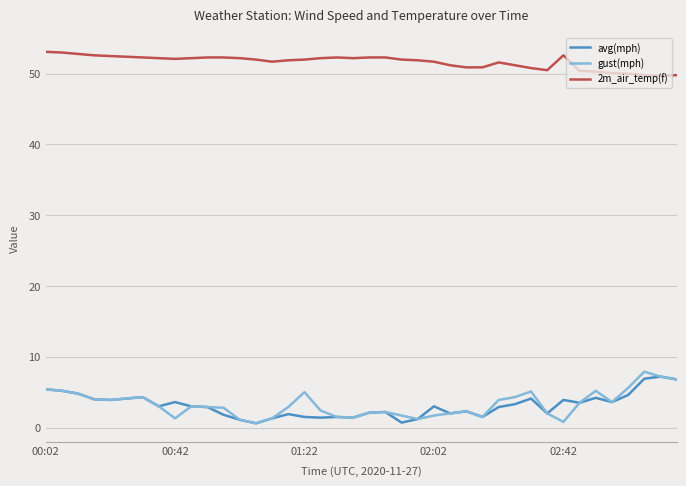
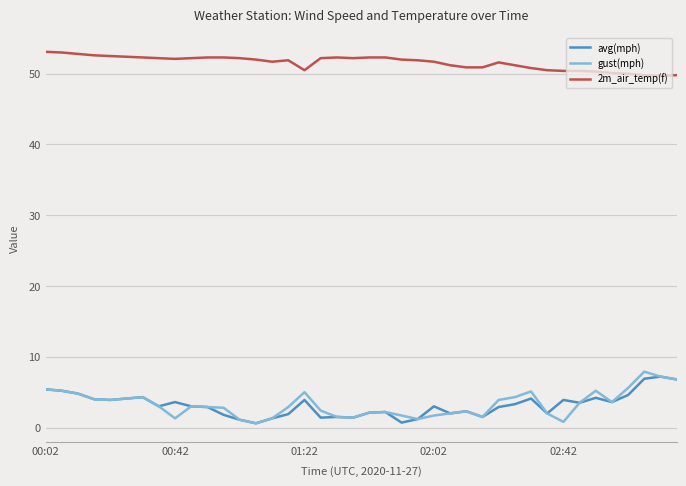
  {
    "avg(mph)": {
      "00:42": 4,
-     "01:22": 2,
+     "01:22": 4,
      "02:02": 3,
      "02:42": 4
    },
    "gust(mph)": {
      "00:42": 1,
      "01:22": 5,
      "02:02": 2,
      "02:42": 1
    },
    "2m_air_temp(f)": {
      "00:02": 53,
      "00:42": 52,
-     "01:22": 52,
+     "01:22": 51,
      "02:02": 52,
-     "02:42": 53
+     "02:42": 50
    }
  }
